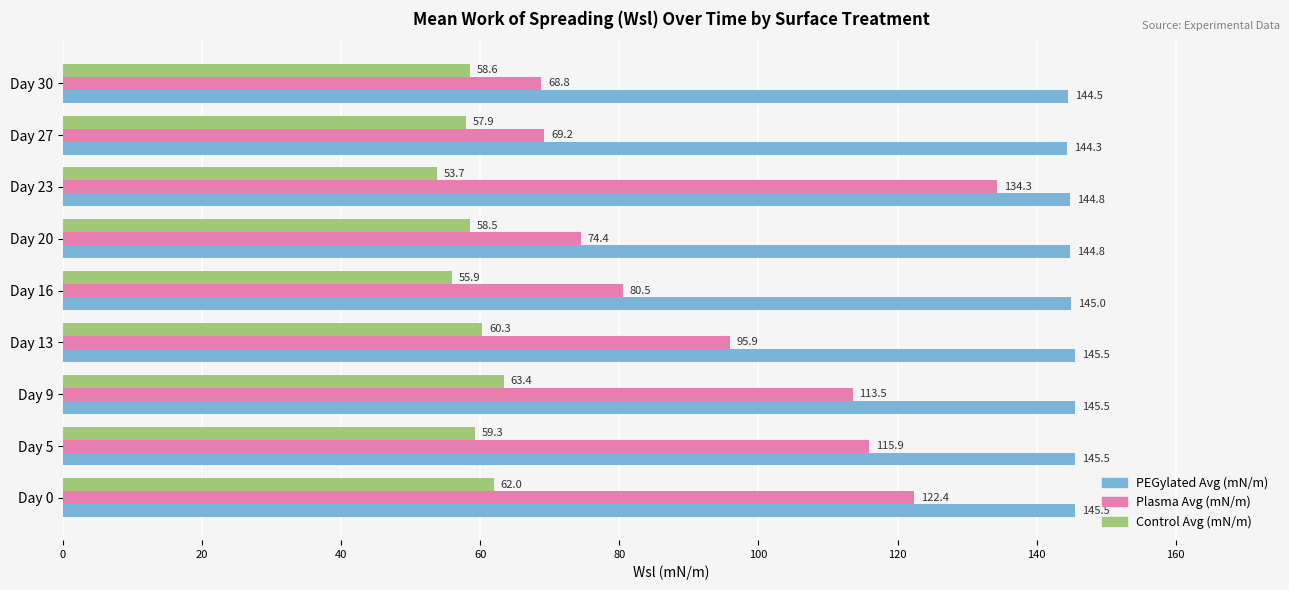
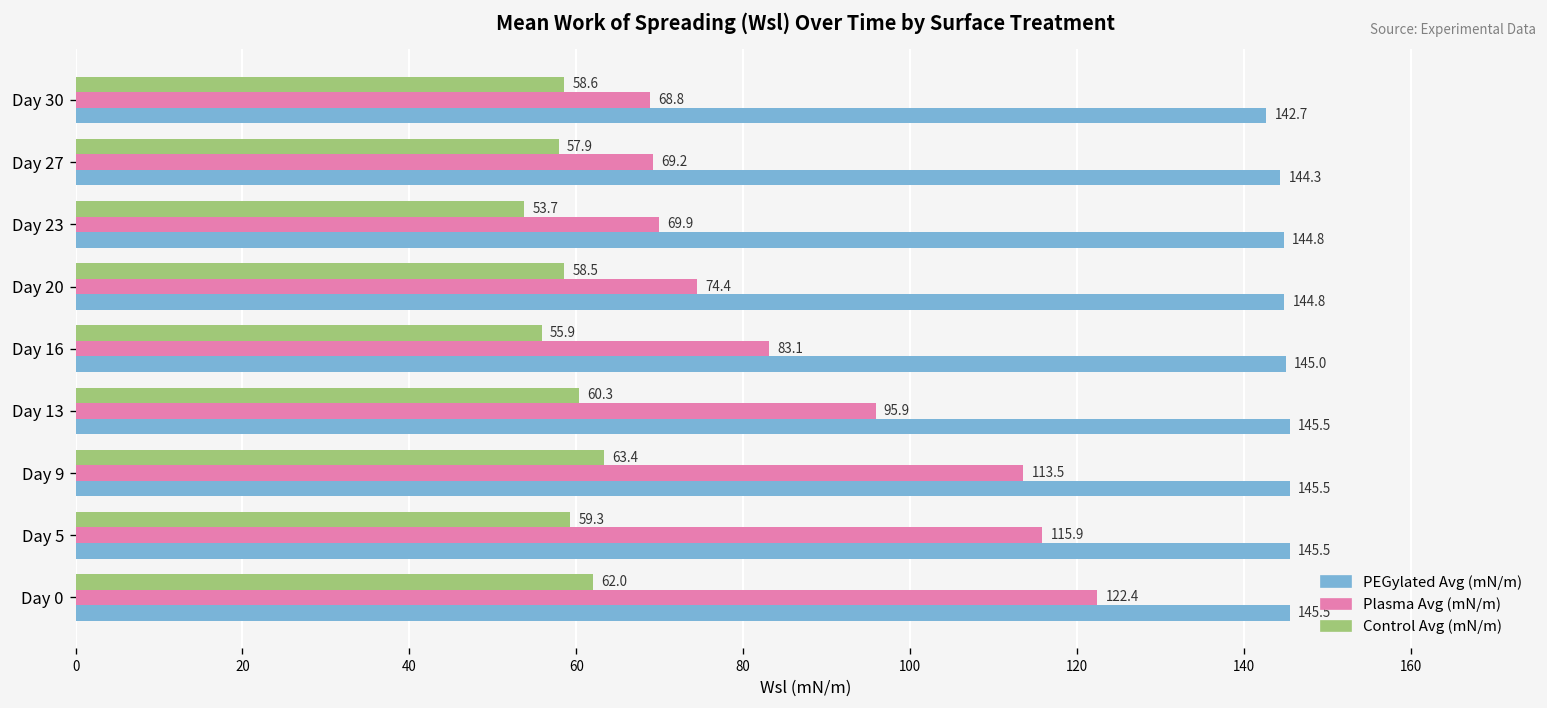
  {
    "PEGylated Avg (mN/m)": {
-     "Day 30": 144.5,
+     "Day 30": 142.7,
      "Day 27": 144.3,
      "Day 23": 144.8,
      "Day 20": 144.8,
      "Day 16": 145.0,
      "Day 13": 145.5,
      "Day 9": 145.5,
      "Day 5": 145.5,
      "Day 0": 145.5
    },
    "Plasma Avg (mN/m)": {
      "Day 30": 68.8,
      "Day 27": 69.2,
-     "Day 23": 134.3,
+     "Day 23": 69.9,
      "Day 20": 74.4,
-     "Day 16": 80.5,
+     "Day 16": 83.1,
      "Day 13": 95.9,
      "Day 9": 113.5,
      "Day 5": 115.9,
      "Day 0": 122.4
    },
    "Control Avg (mN/m)": {
      "Day 30": 58.6,
      "Day 27": 57.9,
      "Day 23": 53.7,
      "Day 20": 58.5,
      "Day 16": 55.9,
      "Day 13": 60.3,
      "Day 9": 63.4,
      "Day 5": 59.3,
      "Day 0": 62.0
    }
  }
